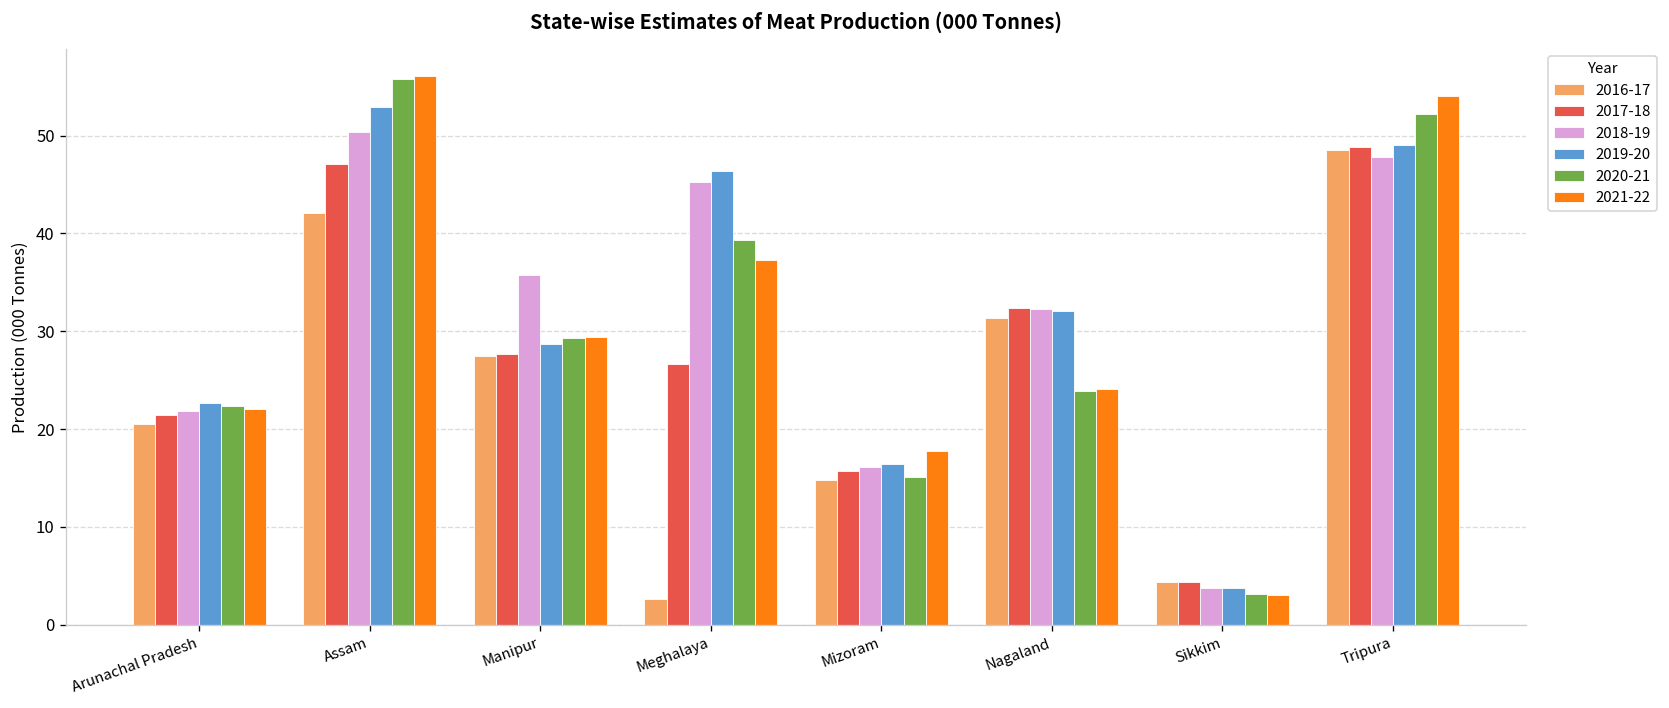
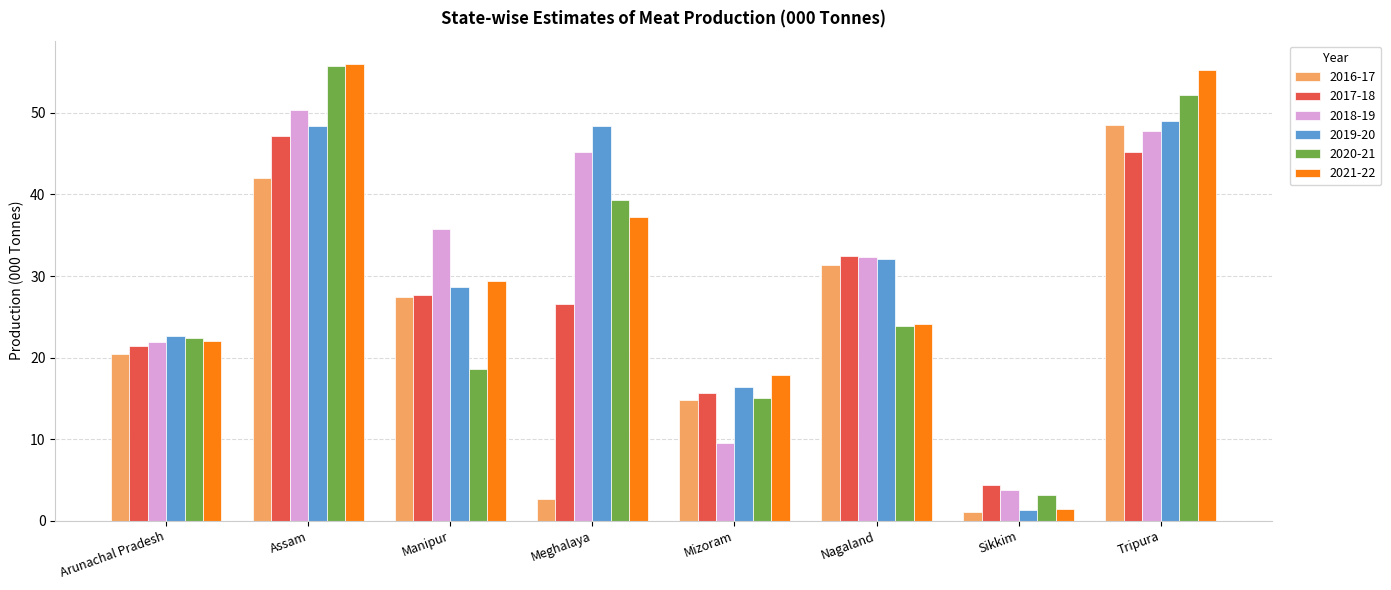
  {
    "2016-17": {
      "Arunachal Pradesh": 20,
      "Assam": 42,
      "Manipur": 27,
      "Meghalaya": 3,
      "Mizoram": 15,
      "Nagaland": 31,
-     "Sikkim": 4,
+     "Sikkim": 1,
      "Tripura": 49
    },
    "2017-18": {
      "Arunachal Pradesh": 21,
      "Assam": 47,
      "Manipur": 28,
      "Meghalaya": 27,
      "Mizoram": 16,
      "Nagaland": 32,
      "Sikkim": 4,
-     "Tripura": 49
+     "Tripura": 45
    },
    "2018-19": {
      "Arunachal Pradesh": 22,
      "Assam": 50,
      "Manipur": 36,
      "Meghalaya": 45,
-     "Mizoram": 16,
+     "Mizoram": 9,
      "Nagaland": 32,
      "Sikkim": 4,
      "Tripura": 48
    },
    "2019-20": {
      "Arunachal Pradesh": 23,
-     "Assam": 53,
+     "Assam": 48,
      "Manipur": 29,
-     "Meghalaya": 46,
+     "Meghalaya": 48,
      "Mizoram": 16,
      "Nagaland": 32,
-     "Sikkim": 4,
+     "Sikkim": 1,
      "Tripura": 49
    },
    "2020-21": {
      "Arunachal Pradesh": 22,
      "Assam": 56,
-     "Manipur": 29,
+     "Manipur": 19,
      "Meghalaya": 39,
      "Mizoram": 15,
      "Nagaland": 24,
      "Sikkim": 3,
      "Tripura": 52
    },
    "2021-22": {
      "Arunachal Pradesh": 22,
      "Assam": 56,
      "Manipur": 29,
      "Meghalaya": 37,
      "Mizoram": 18,
      "Nagaland": 24,
-     "Sikkim": 3,
-     "Tripura": 54
+     "Sikkim": 1,
+     "Tripura": 55
    }
  }
